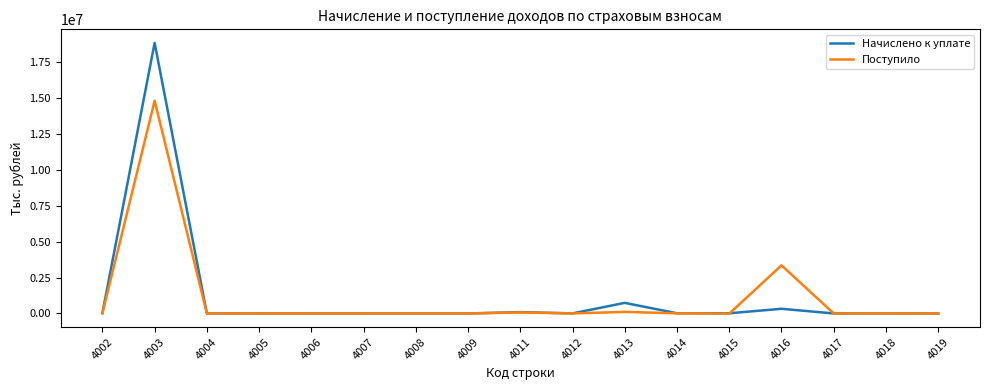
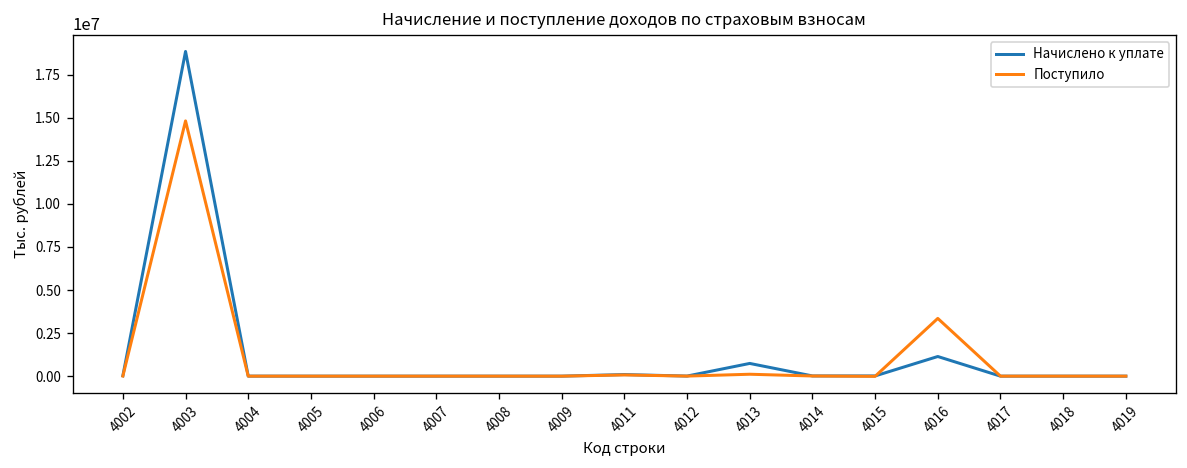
  {
    "Начислено к уплате": {
      "4003": 18900000,
      "4013": 700000,
-     "4016": 300000
+     "4016": 1100000
    },
    "Поступило": {
      "4003": 14800000,
      "4013": 100000,
      "4016": 3400000
    }
  }
